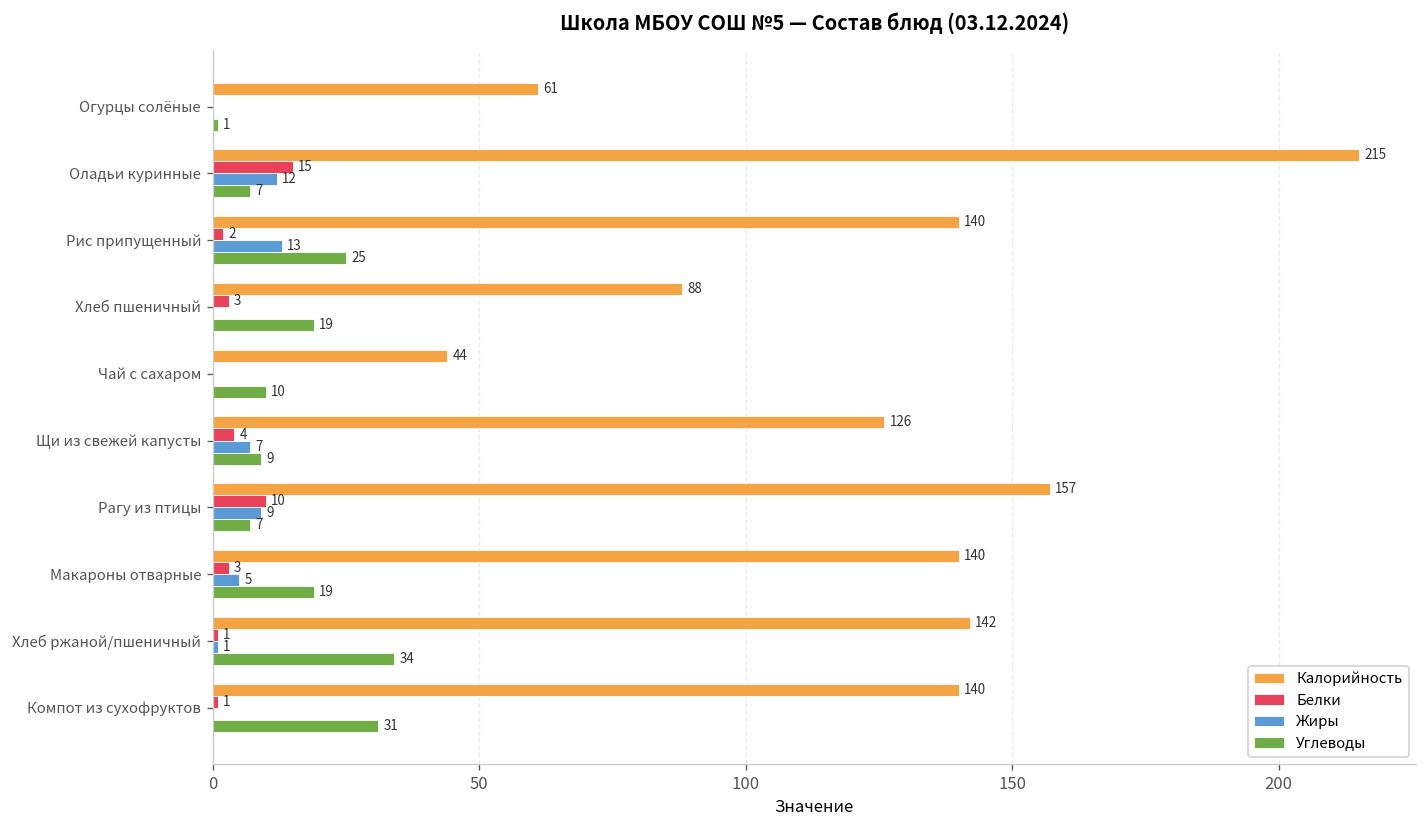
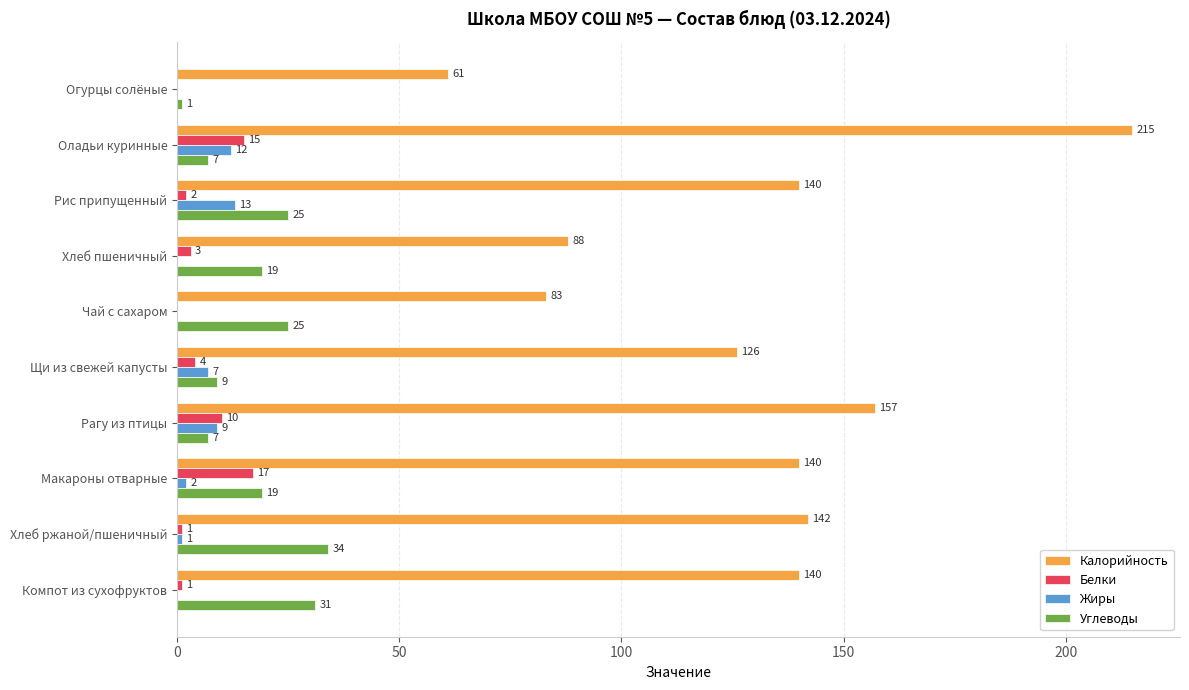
  {
    "Калорийность": {
      "Огурцы солёные": 61,
      "Оладьи куринные": 215,
      "Рис припущенный": 140,
      "Хлеб пшеничный": 88,
-     "Чай с сахаром": 44,
+     "Чай с сахаром": 83,
      "Щи из свежей капусты": 126,
      "Рагу из птицы": 157,
      "Макароны отварные": 140,
      "Хлеб ржаной/пшеничный": 142,
      "Компот из сухофруктов": 140
    },
    "Белки": {
      "Оладьи куринные": 15,
      "Рис припущенный": 2,
      "Хлеб пшеничный": 3,
      "Щи из свежей капусты": 4,
      "Рагу из птицы": 10,
-     "Макароны отварные": 3,
+     "Макароны отварные": 17,
      "Хлеб ржаной/пшеничный": 1,
      "Компот из сухофруктов": 1
    },
    "Жиры": {
      "Оладьи куринные": 12,
      "Рис припущенный": 13,
      "Щи из свежей капусты": 7,
      "Рагу из птицы": 9,
-     "Макароны отварные": 5,
+     "Макароны отварные": 2,
      "Хлеб ржаной/пшеничный": 1
    },
    "Углеводы": {
      "Огурцы солёные": 1,
      "Оладьи куринные": 7,
      "Рис припущенный": 25,
      "Хлеб пшеничный": 19,
-     "Чай с сахаром": 10,
+     "Чай с сахаром": 25,
      "Щи из свежей капусты": 9,
      "Рагу из птицы": 7,
      "Макароны отварные": 19,
      "Хлеб ржаной/пшеничный": 34,
      "Компот из сухофруктов": 31
    }
  }
